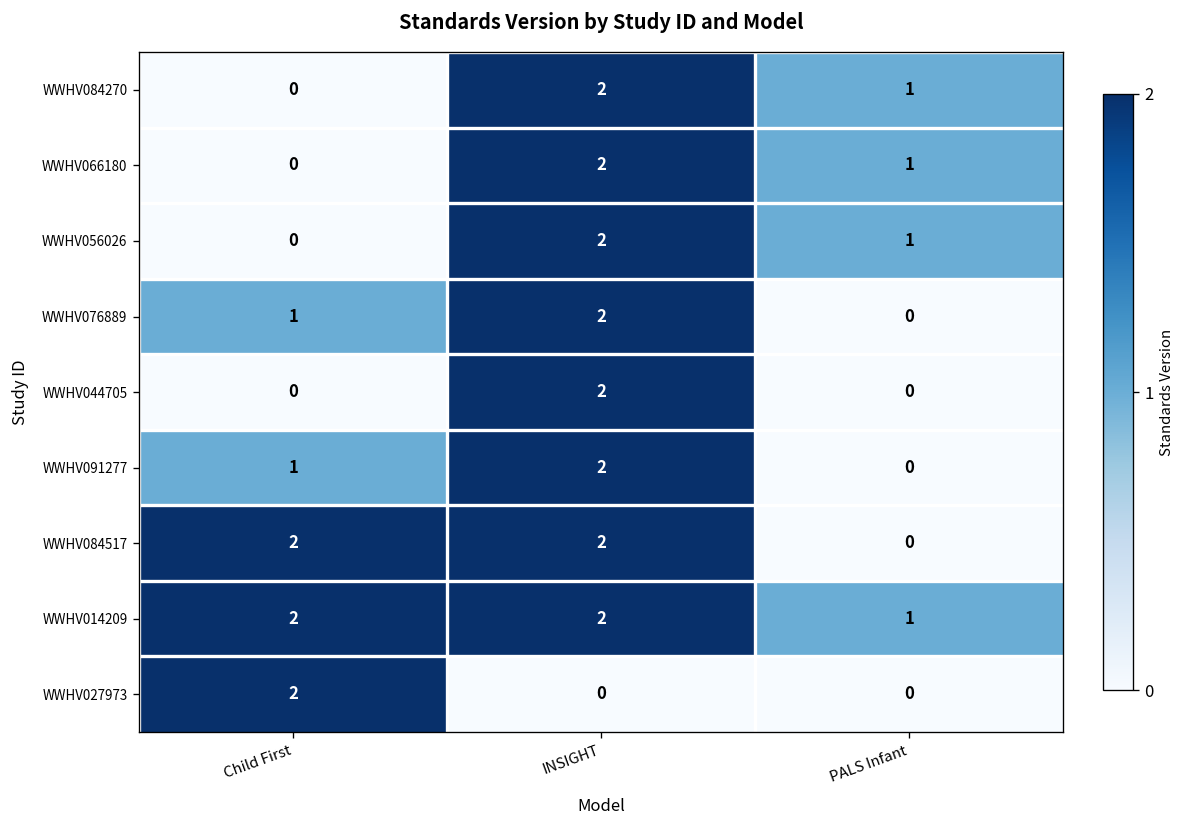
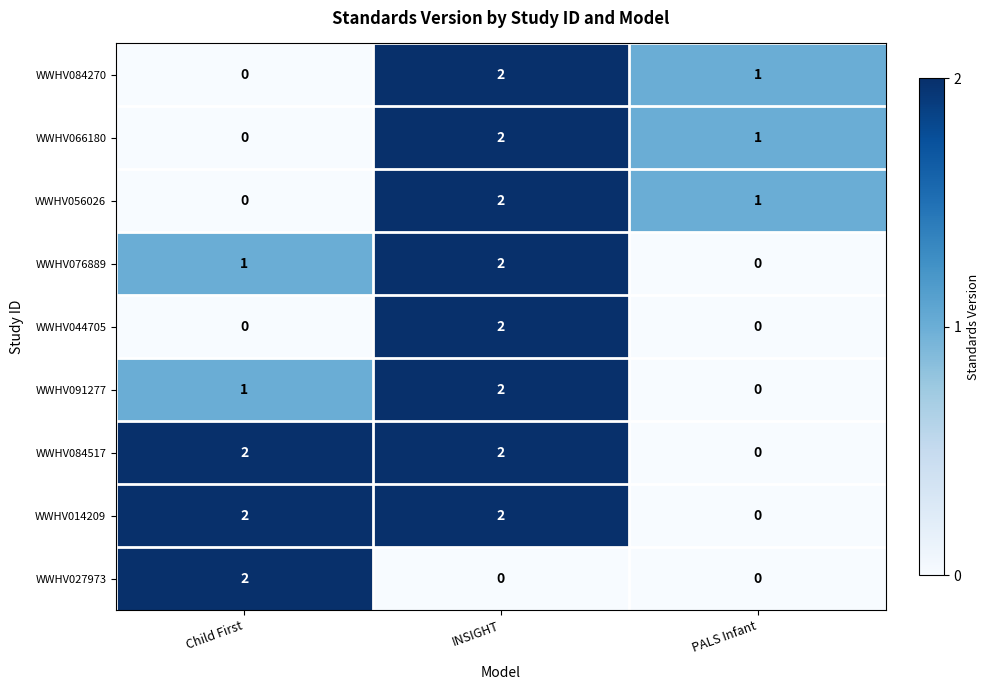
  {
    "WWHV084270": {
      "Child First": 0,
      "INSIGHT": 2,
      "PALS Infant": 1
    },
    "WWHV066180": {
      "Child First": 0,
      "INSIGHT": 2,
      "PALS Infant": 1
    },
    "WWHV056026": {
      "Child First": 0,
      "INSIGHT": 2,
      "PALS Infant": 1
    },
    "WWHV076889": {
      "Child First": 1,
      "INSIGHT": 2,
      "PALS Infant": 0
    },
    "WWHV044705": {
      "Child First": 0,
      "INSIGHT": 2,
      "PALS Infant": 0
    },
    "WWHV091277": {
      "Child First": 1,
      "INSIGHT": 2,
      "PALS Infant": 0
    },
    "WWHV084517": {
      "Child First": 2,
      "INSIGHT": 2,
      "PALS Infant": 0
    },
    "WWHV014209": {
      "Child First": 2,
      "INSIGHT": 2,
-     "PALS Infant": 1
+     "PALS Infant": 0
    },
    "WWHV027973": {
      "Child First": 2,
      "INSIGHT": 0,
      "PALS Infant": 0
    }
  }
